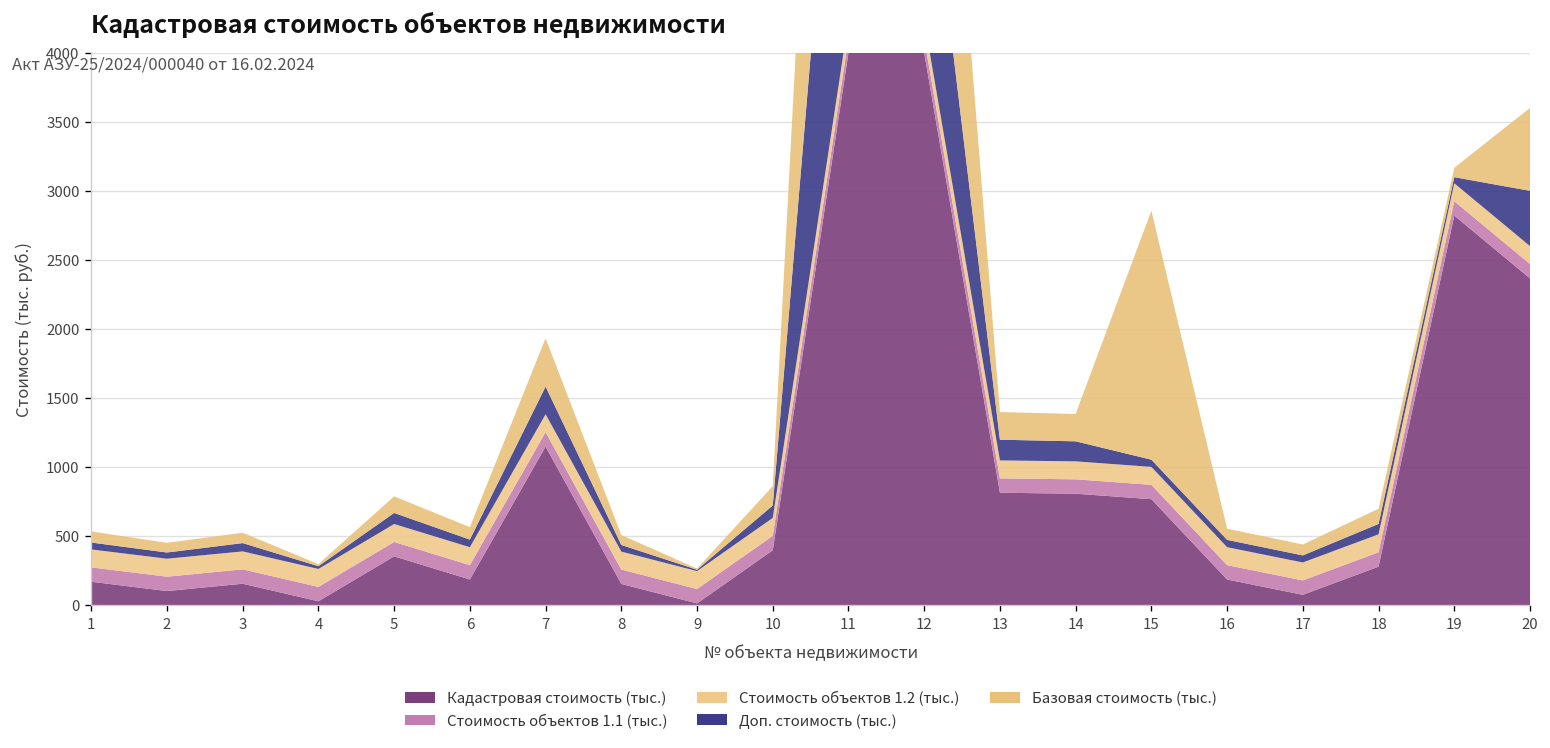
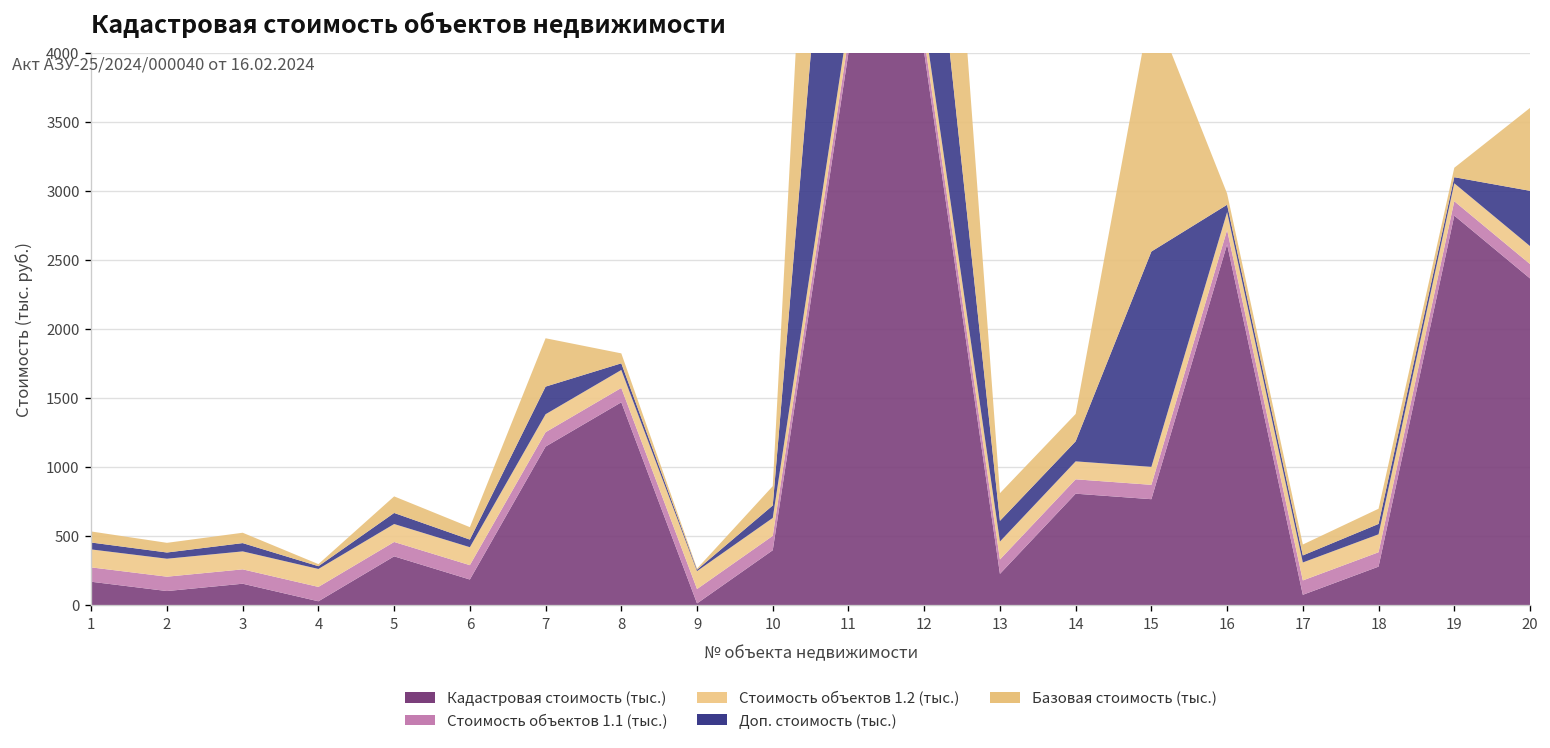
  {
    "Кадастровая стоимость (тыс.)": {
      "1": 170,
      "2": 100,
      "3": 160,
      "4": 30,
      "5": 350,
      "6": 190,
      "7": 1150,
-     "8": 150,
+     "8": 1470,
      "10": 400,
      "11": 4000,
      "12": 4000,
-     "13": 810,
+     "13": 230,
      "14": 810,
      "15": 770,
-     "16": 190,
+     "16": 2610,
      "17": 80,
      "18": 280,
      "19": 2820,
      "20": 2370
    },
    "Стоимость объектов 1.1 (тыс.)": {
      "1": 100,
      "2": 100,
      "3": 100,
      "4": 100,
      "5": 100,
      "6": 100,
      "7": 100,
      "8": 100,
      "9": 100,
      "10": 100,
      "13": 100,
      "14": 100,
      "15": 100,
      "16": 100,
      "17": 100,
      "18": 100,
      "19": 100,
      "20": 100
    },
    "Доп. стоимость (тыс.)": {
      "1": 50,
      "2": 50,
      "3": 60,
      "5": 80,
      "6": 60,
      "7": 200,
      "8": 50,
      "10": 90,
      "13": 150,
      "14": 150,
-     "15": 50,
+     "15": 1560,
      "16": 50,
      "17": 50,
      "18": 80,
      "19": 40,
      "20": 400
    }
  }
